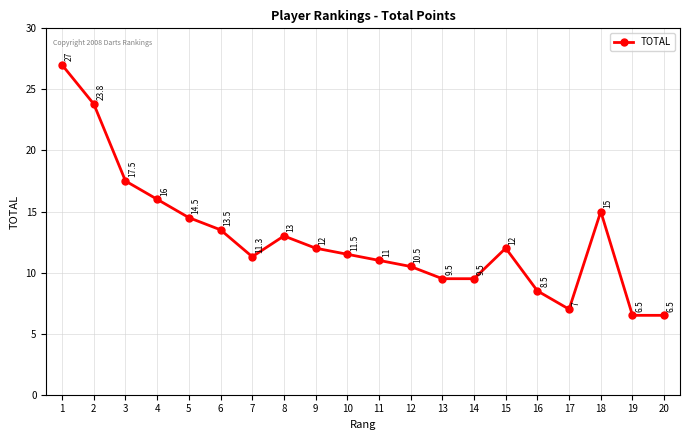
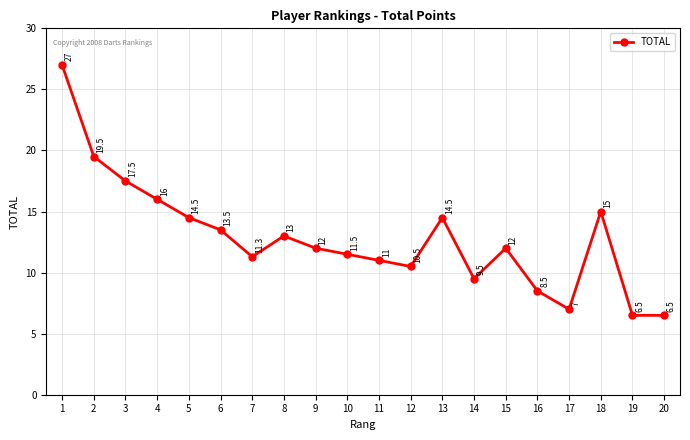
  {
    "1": 27,
-   "2": 23.8,
+   "2": 19.5,
    "3": 17.5,
    "4": 16,
    "5": 14.5,
    "6": 13.5,
    "7": 11.3,
    "8": 13,
    "9": 12,
    "10": 11.5,
    "11": 11,
    "12": 10.5,
-   "13": 9.5,
+   "13": 14.5,
    "14": 9.5,
    "15": 12,
    "16": 8.5,
    "17": 7,
    "18": 15,
    "19": 6.5,
    "20": 6.5
  }
